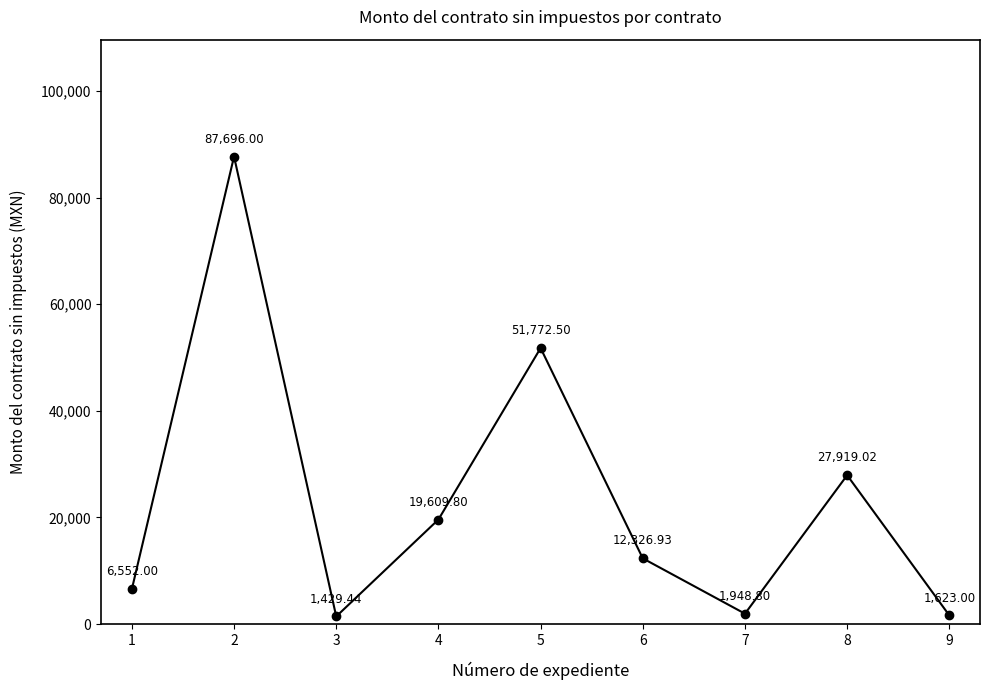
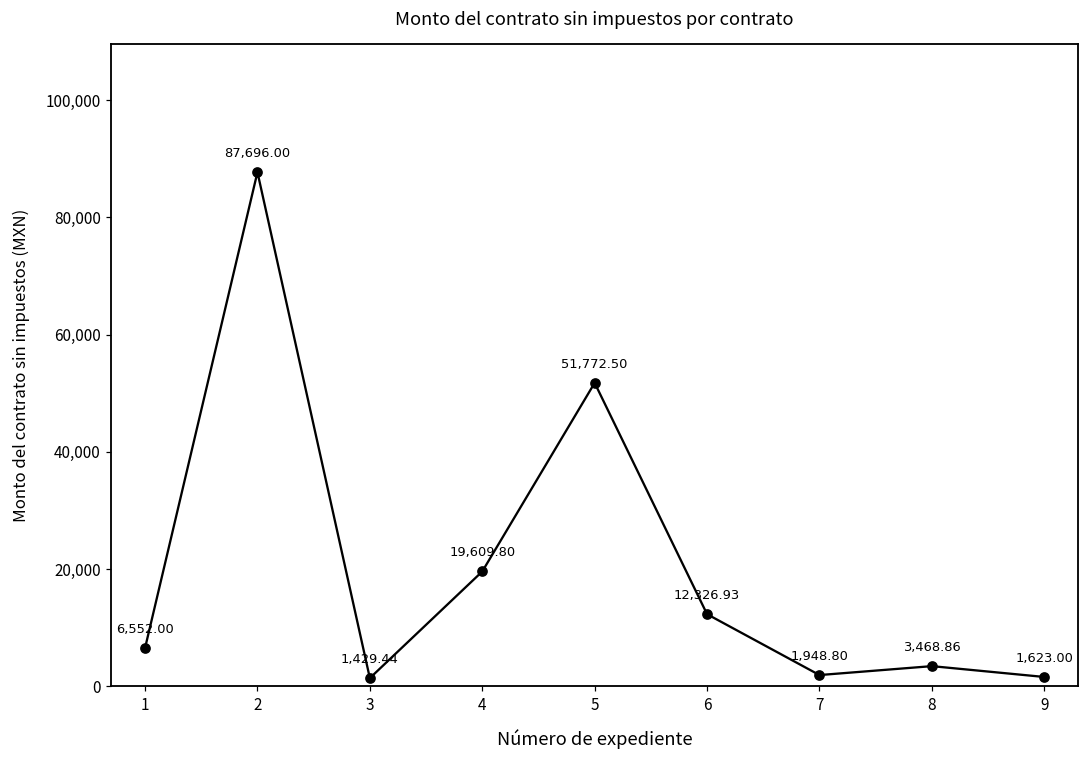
  {
    "1": "6,552.00",
    "2": "87,696.00",
    "3": "1,429.44",
    "4": "19,609.80",
    "5": "51,772.50",
    "6": "12,326.93",
    "7": "1,948.80",
-   "8": "27,919.02",
+   "8": "3,468.86",
    "9": "1,623.00"
  }
